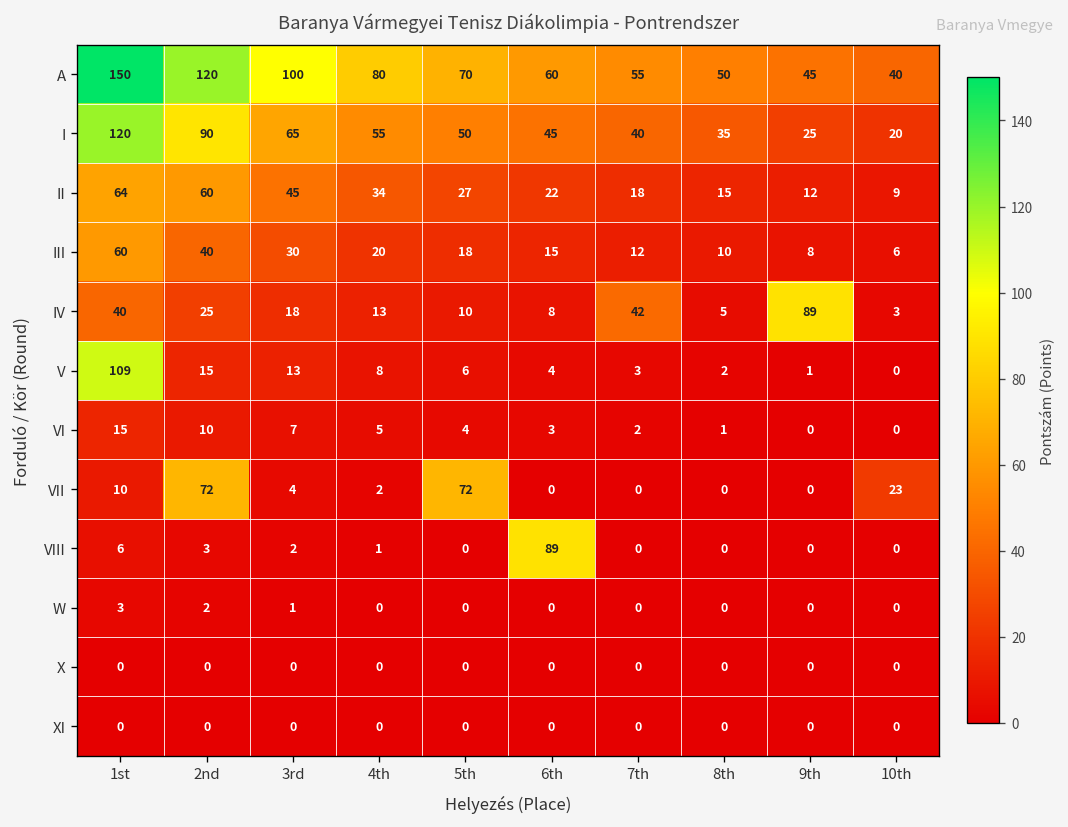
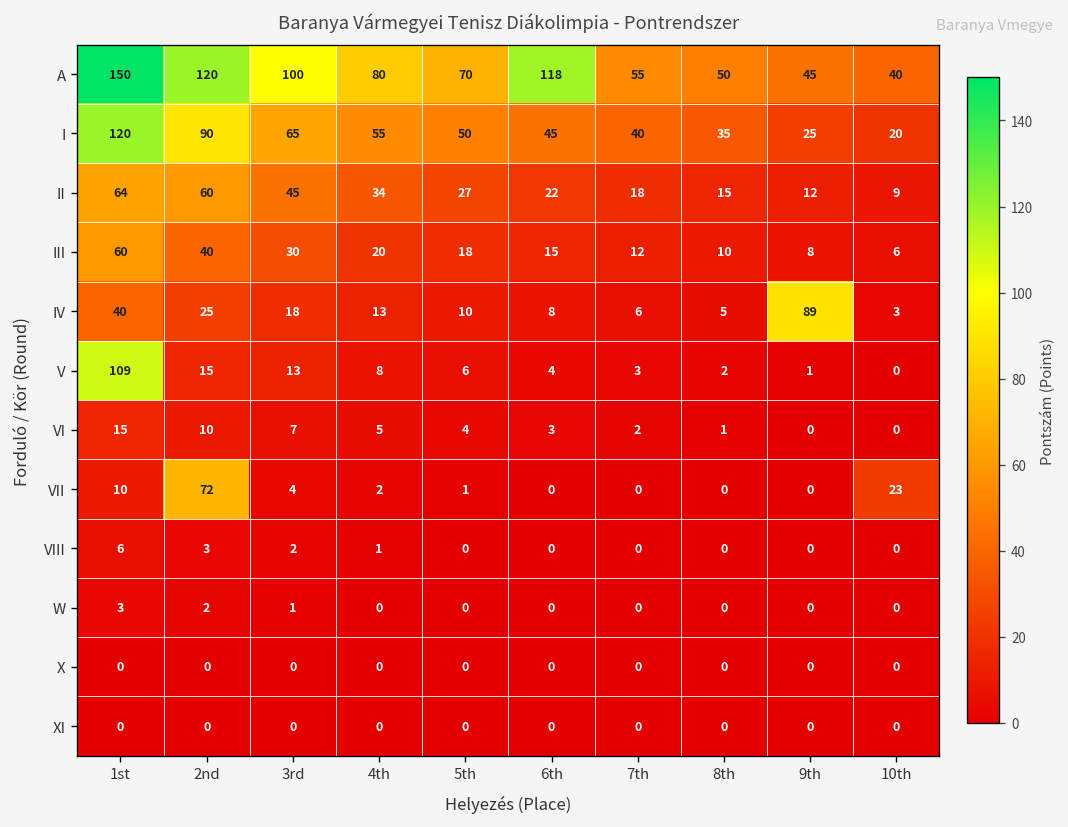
  {
    "A": {
      "1st": 150,
      "2nd": 120,
      "3rd": 100,
      "4th": 80,
      "5th": 70,
-     "6th": 60,
+     "6th": 118,
      "7th": 55,
      "8th": 50,
      "9th": 45,
      "10th": 40
    },
    "I": {
      "1st": 120,
      "2nd": 90,
      "3rd": 65,
      "4th": 55,
      "5th": 50,
      "6th": 45,
      "7th": 40,
      "8th": 35,
      "9th": 25,
      "10th": 20
    },
    "II": {
      "1st": 64,
      "2nd": 60,
      "3rd": 45,
      "4th": 34,
      "5th": 27,
      "6th": 22,
      "7th": 18,
      "8th": 15,
      "9th": 12,
      "10th": 9
    },
    "III": {
      "1st": 60,
      "2nd": 40,
      "3rd": 30,
      "4th": 20,
      "5th": 18,
      "6th": 15,
      "7th": 12,
      "8th": 10,
      "9th": 8,
      "10th": 6
    },
    "IV": {
      "1st": 40,
      "2nd": 25,
      "3rd": 18,
      "4th": 13,
      "5th": 10,
      "6th": 8,
-     "7th": 42,
+     "7th": 6,
      "8th": 5,
      "9th": 89,
      "10th": 3
    },
    "V": {
      "1st": 109,
      "2nd": 15,
      "3rd": 13,
      "4th": 8,
      "5th": 6,
      "6th": 4,
      "7th": 3,
      "8th": 2,
      "9th": 1,
      "10th": 0
    },
    "VI": {
      "1st": 15,
      "2nd": 10,
      "3rd": 7,
      "4th": 5,
      "5th": 4,
      "6th": 3,
      "7th": 2,
      "8th": 1,
      "9th": 0,
      "10th": 0
    },
    "VII": {
      "1st": 10,
      "2nd": 72,
      "3rd": 4,
      "4th": 2,
-     "5th": 72,
+     "5th": 1,
      "6th": 0,
      "7th": 0,
      "8th": 0,
      "9th": 0,
      "10th": 23
    },
    "VIII": {
      "1st": 6,
      "2nd": 3,
      "3rd": 2,
      "4th": 1,
      "5th": 0,
-     "6th": 89,
+     "6th": 0,
      "7th": 0,
      "8th": 0,
      "9th": 0,
      "10th": 0
    },
    "W": {
      "1st": 3,
      "2nd": 2,
      "3rd": 1,
      "4th": 0,
      "5th": 0,
      "6th": 0,
      "7th": 0,
      "8th": 0,
      "9th": 0,
      "10th": 0
    },
    "X": {
      "1st": 0,
      "2nd": 0,
      "3rd": 0,
      "4th": 0,
      "5th": 0,
      "6th": 0,
      "7th": 0,
      "8th": 0,
      "9th": 0,
      "10th": 0
    },
    "XI": {
      "1st": 0,
      "2nd": 0,
      "3rd": 0,
      "4th": 0,
      "5th": 0,
      "6th": 0,
      "7th": 0,
      "8th": 0,
      "9th": 0,
      "10th": 0
    }
  }
